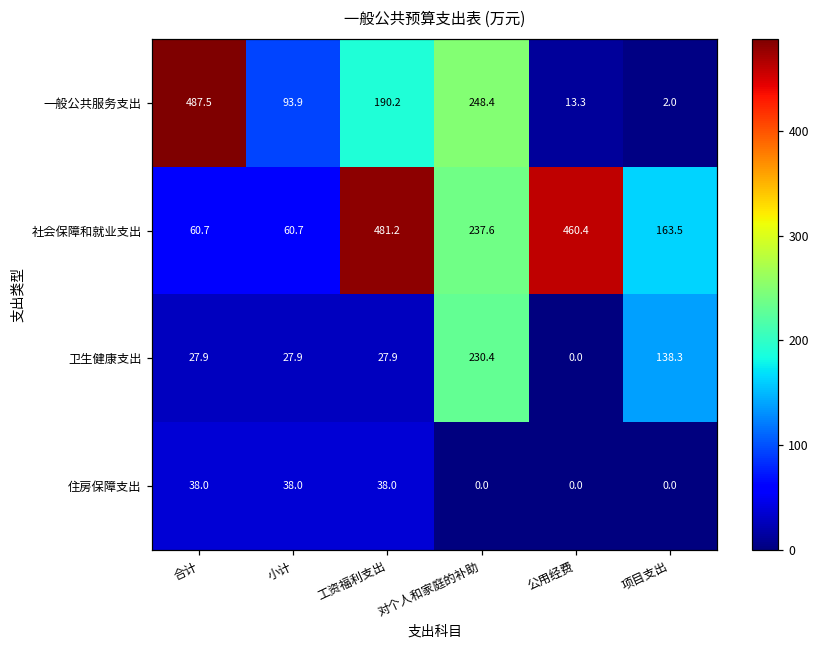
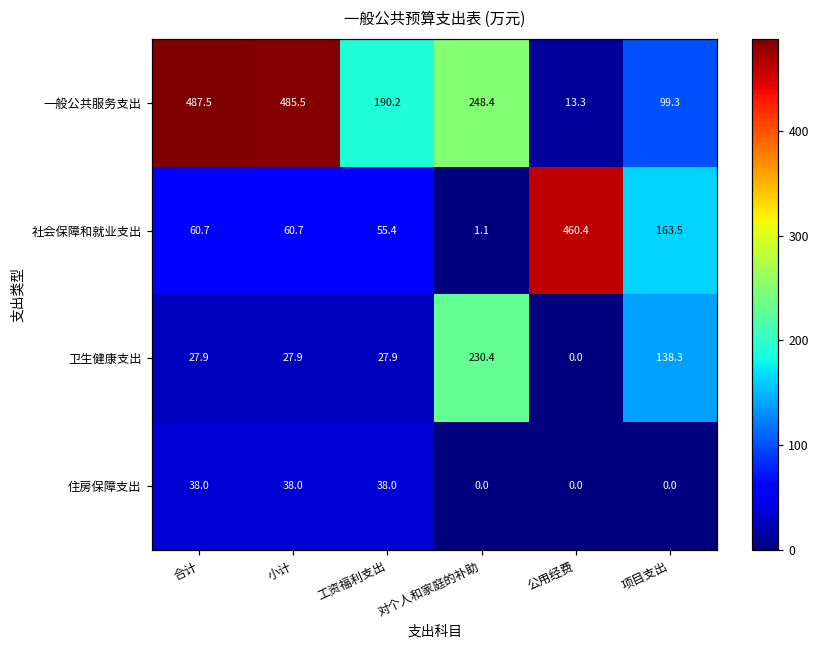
  {
    "一般公共服务支出": {
      "合计": 487.5,
-     "小计": 93.9,
+     "小计": 485.5,
      "工资福利支出": 190.2,
      "对个人和家庭的补助": 248.4,
      "公用经费": 13.3,
-     "项目支出": 2.0
+     "项目支出": 99.3
    },
    "社会保障和就业支出": {
      "合计": 60.7,
      "小计": 60.7,
-     "工资福利支出": 481.2,
-     "对个人和家庭的补助": 237.6,
+     "工资福利支出": 55.4,
+     "对个人和家庭的补助": 1.1,
      "公用经费": 460.4,
      "项目支出": 163.5
    },
    "卫生健康支出": {
      "合计": 27.9,
      "小计": 27.9,
      "工资福利支出": 27.9,
      "对个人和家庭的补助": 230.4,
      "公用经费": 0.0,
      "项目支出": 138.3
    },
    "住房保障支出": {
      "合计": 38.0,
      "小计": 38.0,
      "工资福利支出": 38.0,
      "对个人和家庭的补助": 0.0,
      "公用经费": 0.0,
      "项目支出": 0.0
    }
  }
